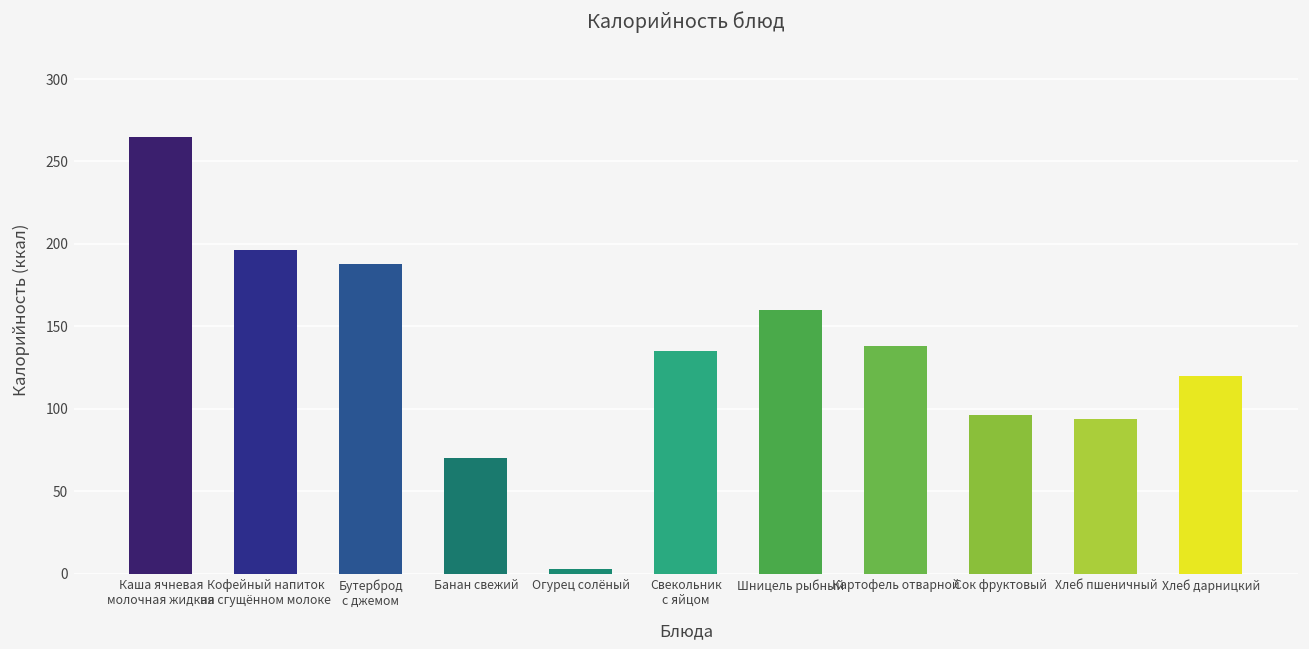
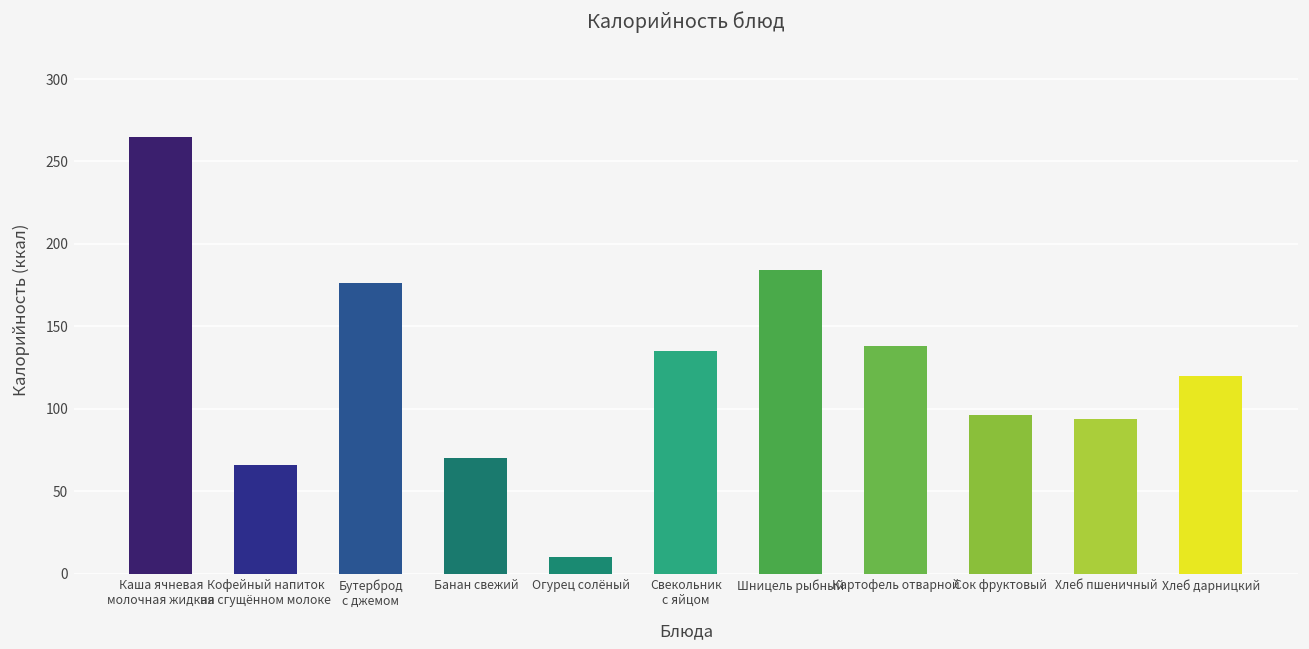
  {
    "Каша ячневая молочная жидкая": 265,
-   "Кофейный напиток на сгущённом молоке": 196,
-   "Бутерброд с джемом": 188,
+   "Кофейный напиток на сгущённом молоке": 66,
+   "Бутерброд с джемом": 176,
    "Банан свежий": 70,
-   "Огурец солёный": 3,
+   "Огурец солёный": 10,
    "Свекольник с яйцом": 135,
-   "Шницель рыбный": 160,
+   "Шницель рыбный": 184,
    "Картофель отварной": 138,
    "Сок фруктовый": 96,
    "Хлеб пшеничный": 94,
    "Хлеб дарницкий": 120
  }
